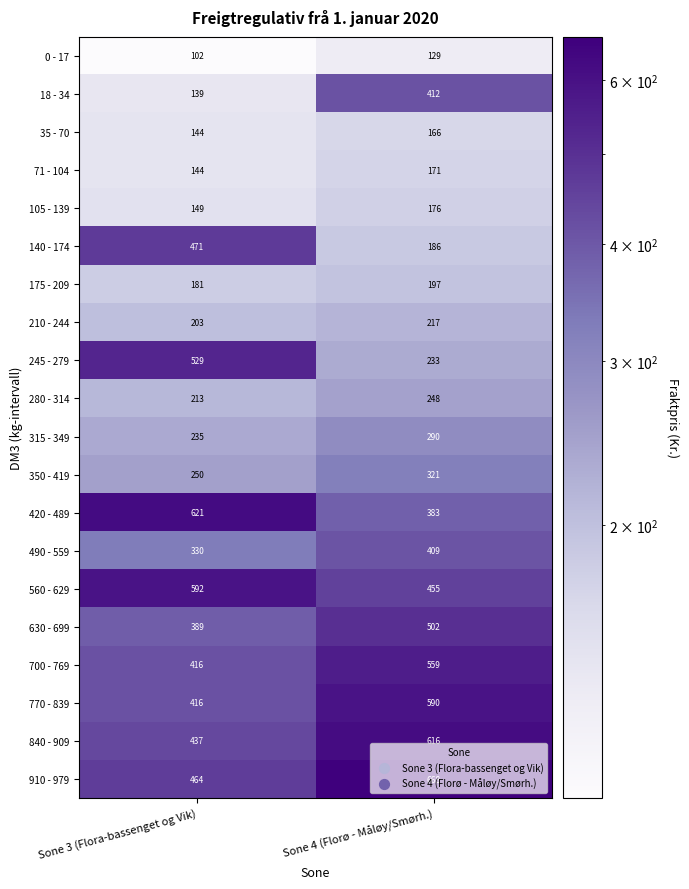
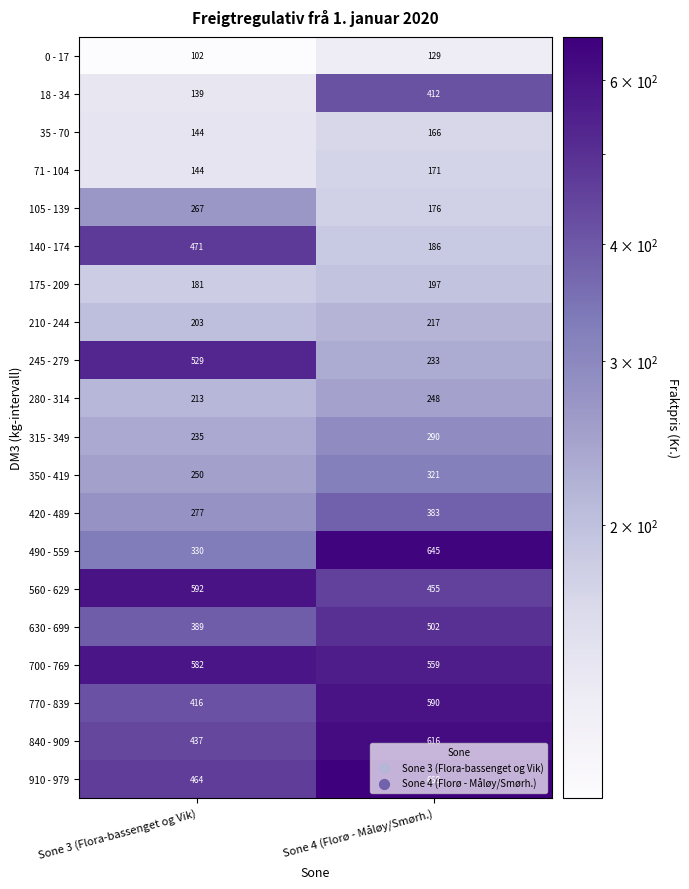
  {
    "0 - 17": {
      "Sone 3 (Flora-bassenget og Vik)": 102,
      "Sone 4 (Florø - Måløy/Smørh.)": 129
    },
    "18 - 34": {
      "Sone 3 (Flora-bassenget og Vik)": 139,
      "Sone 4 (Florø - Måløy/Smørh.)": 412
    },
    "35 - 70": {
      "Sone 3 (Flora-bassenget og Vik)": 144,
      "Sone 4 (Florø - Måløy/Smørh.)": 166
    },
    "71 - 104": {
      "Sone 3 (Flora-bassenget og Vik)": 144,
      "Sone 4 (Florø - Måløy/Smørh.)": 171
    },
    "105 - 139": {
-     "Sone 3 (Flora-bassenget og Vik)": 149,
+     "Sone 3 (Flora-bassenget og Vik)": 267,
      "Sone 4 (Florø - Måløy/Smørh.)": 176
    },
    "140 - 174": {
      "Sone 3 (Flora-bassenget og Vik)": 471,
      "Sone 4 (Florø - Måløy/Smørh.)": 186
    },
    "175 - 209": {
      "Sone 3 (Flora-bassenget og Vik)": 181,
      "Sone 4 (Florø - Måløy/Smørh.)": 197
    },
    "210 - 244": {
      "Sone 3 (Flora-bassenget og Vik)": 203,
      "Sone 4 (Florø - Måløy/Smørh.)": 217
    },
    "245 - 279": {
      "Sone 3 (Flora-bassenget og Vik)": 529,
      "Sone 4 (Florø - Måløy/Smørh.)": 233
    },
    "280 - 314": {
      "Sone 3 (Flora-bassenget og Vik)": 213,
      "Sone 4 (Florø - Måløy/Smørh.)": 248
    },
    "315 - 349": {
      "Sone 3 (Flora-bassenget og Vik)": 235,
      "Sone 4 (Florø - Måløy/Smørh.)": 290
    },
    "350 - 419": {
      "Sone 3 (Flora-bassenget og Vik)": 250,
      "Sone 4 (Florø - Måløy/Smørh.)": 321
    },
    "420 - 489": {
-     "Sone 3 (Flora-bassenget og Vik)": 621,
+     "Sone 3 (Flora-bassenget og Vik)": 277,
      "Sone 4 (Florø - Måløy/Smørh.)": 383
    },
    "490 - 559": {
      "Sone 3 (Flora-bassenget og Vik)": 330,
-     "Sone 4 (Florø - Måløy/Smørh.)": 409
+     "Sone 4 (Florø - Måløy/Smørh.)": 645
    },
    "560 - 629": {
      "Sone 3 (Flora-bassenget og Vik)": 592,
      "Sone 4 (Florø - Måløy/Smørh.)": 455
    },
    "630 - 699": {
      "Sone 3 (Flora-bassenget og Vik)": 389,
      "Sone 4 (Florø - Måløy/Smørh.)": 502
    },
    "700 - 769": {
-     "Sone 3 (Flora-bassenget og Vik)": 416,
+     "Sone 3 (Flora-bassenget og Vik)": 582,
      "Sone 4 (Florø - Måløy/Smørh.)": 559
    },
    "770 - 839": {
      "Sone 3 (Flora-bassenget og Vik)": 416,
      "Sone 4 (Florø - Måløy/Smørh.)": 590
    },
    "840 - 909": {
      "Sone 3 (Flora-bassenget og Vik)": 437
    },
    "910 - 979": {
      "Sone 3 (Flora-bassenget og Vik)": 464
    }
  }
